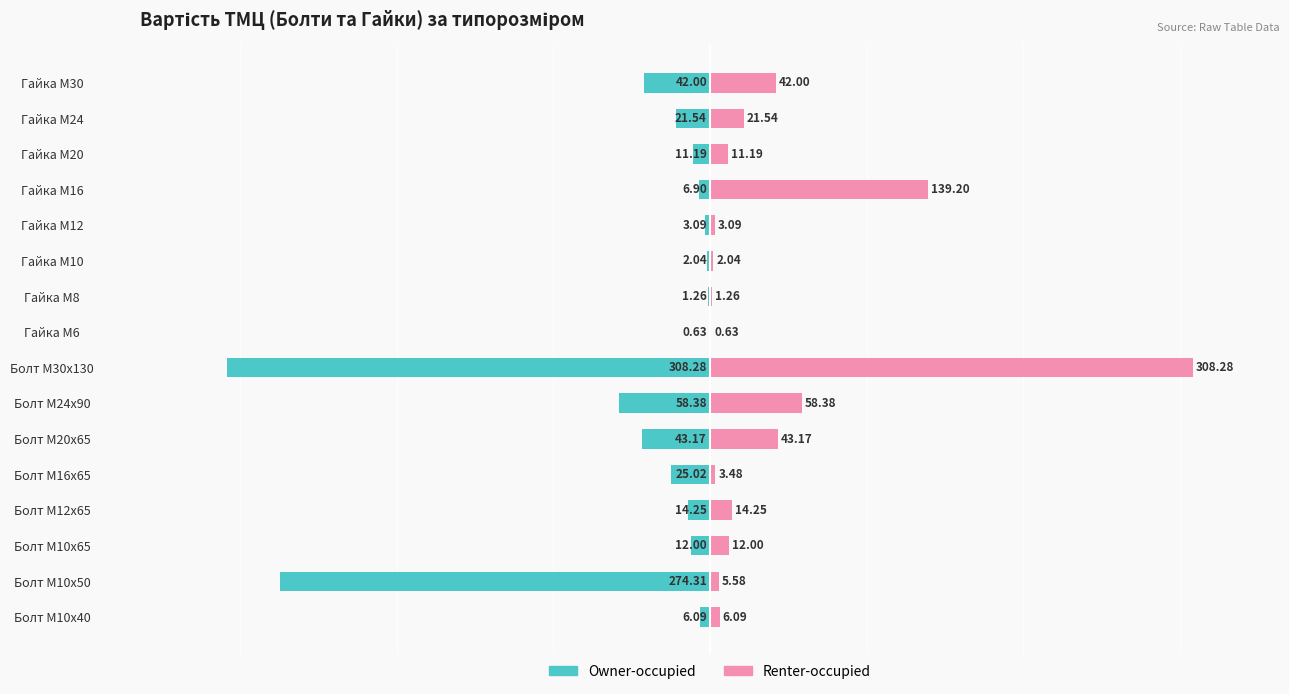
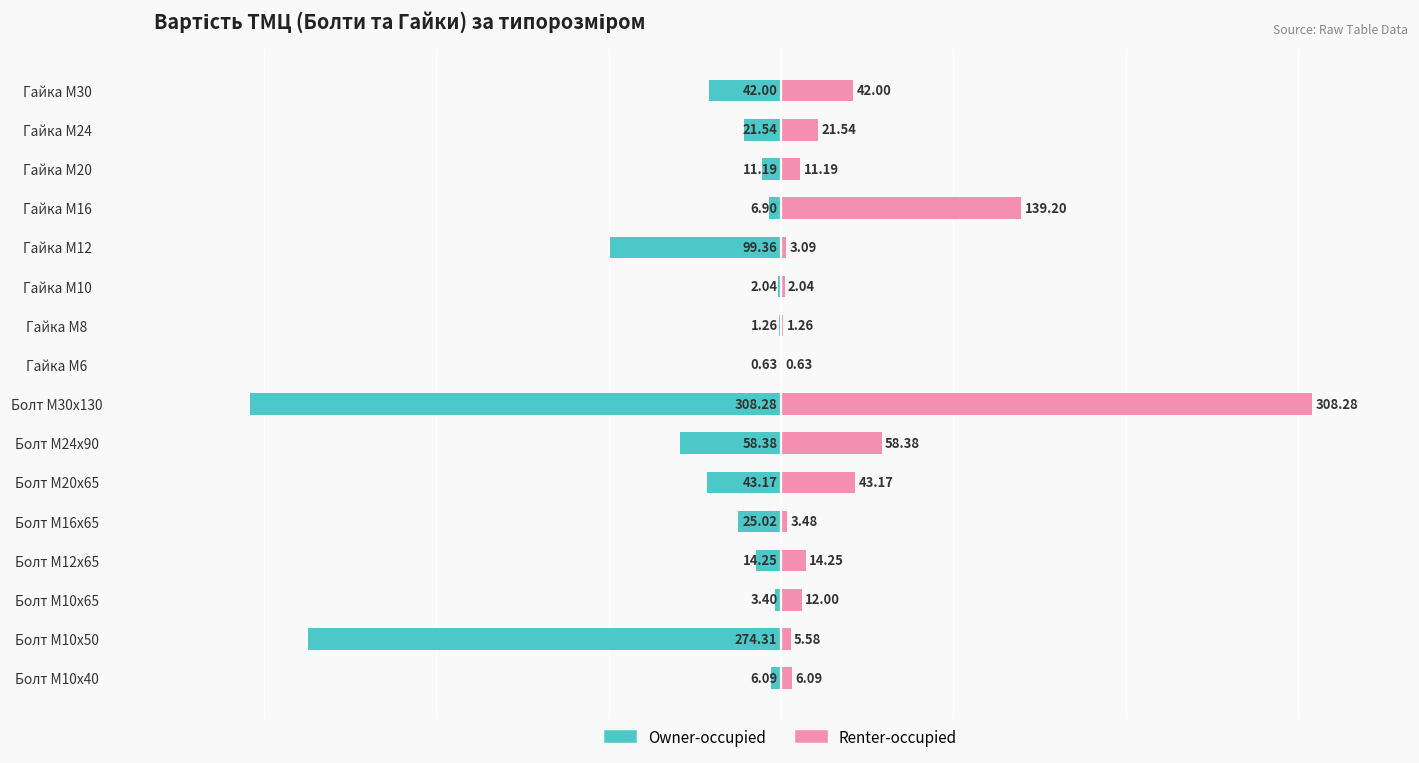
  {
    "Owner-occupied": {
-     "Гайка М12": 3.09,
-     "Болт М10х65": 12.00
+     "Гайка М12": 99.36,
+     "Болт М10х65": 3.40
    },
    "Renter-occupied": {
      "Гайка М30": 42.00,
      "Гайка М24": 21.54,
      "Гайка М20": 11.19,
      "Гайка М16": 139.20,
      "Гайка М12": 3.09,
      "Гайка М10": 2.04,
      "Гайка М8": 1.26,
      "Гайка М6": 0.63,
      "Болт М30х130": 308.28,
      "Болт М24х90": 58.38,
      "Болт М20х65": 43.17,
      "Болт М16х65": 3.48,
      "Болт М12х65": 14.25,
      "Болт М10х65": 12.00,
      "Болт М10х50": 5.58,
      "Болт М10х40": 6.09
    }
  }
